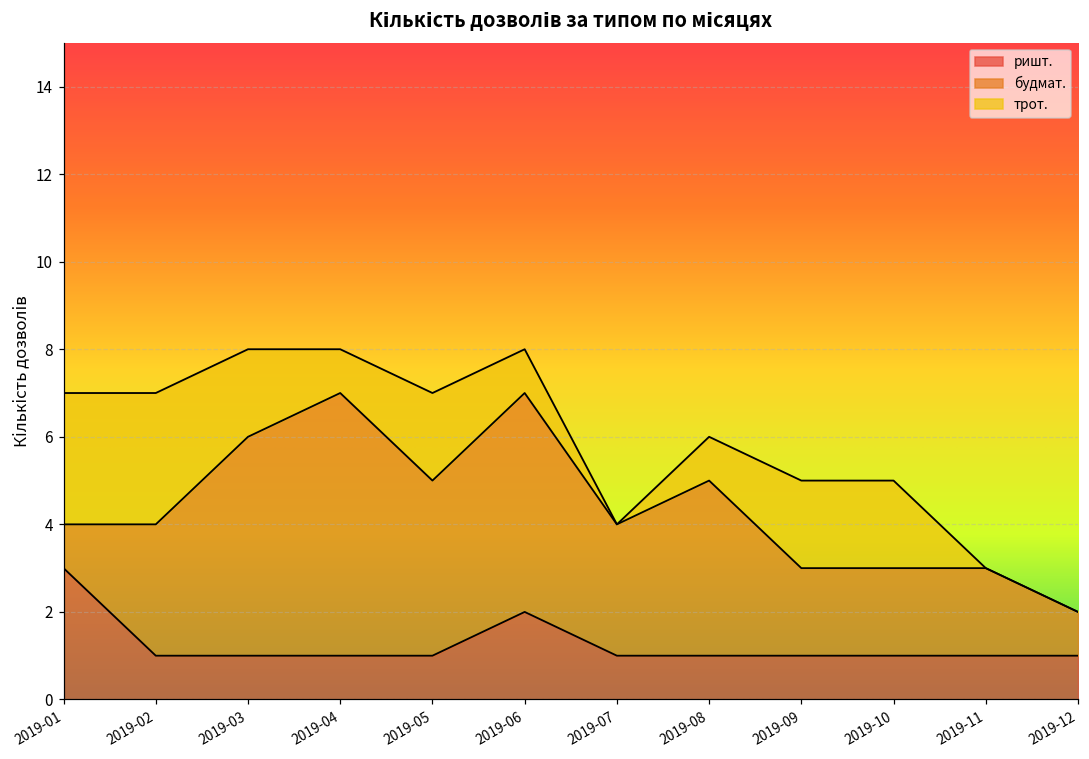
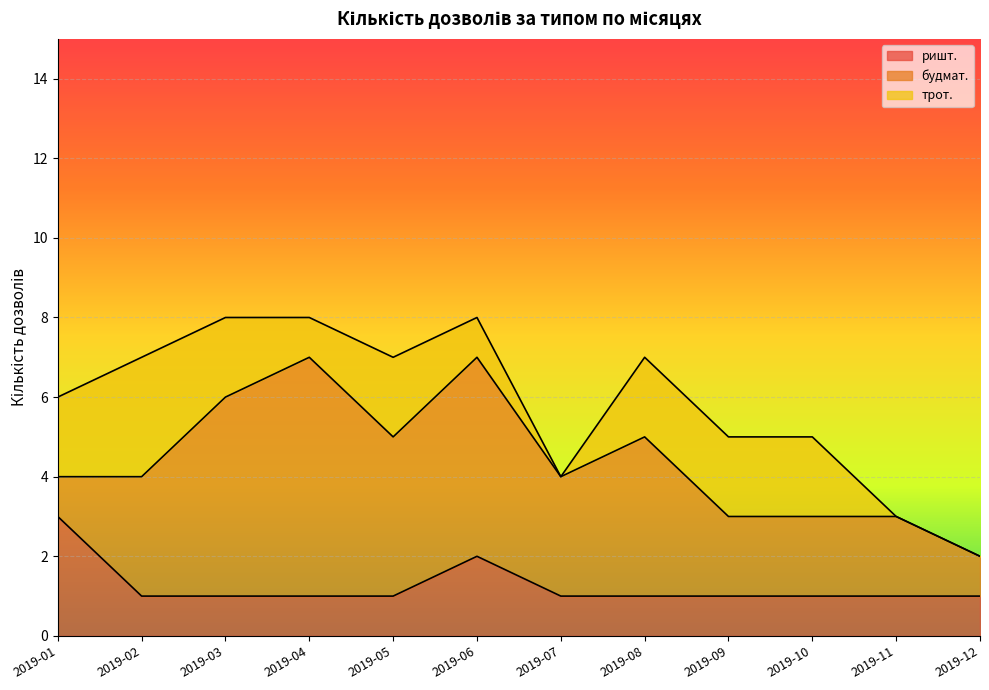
  {
    "трот.": {
-     "2019-01": 3,
+     "2019-01": 2,
      "2019-02": 3,
      "2019-03": 2,
      "2019-04": 1,
      "2019-05": 2,
      "2019-06": 1,
-     "2019-08": 1,
+     "2019-08": 2,
      "2019-09": 2,
      "2019-10": 2
    }
  }
